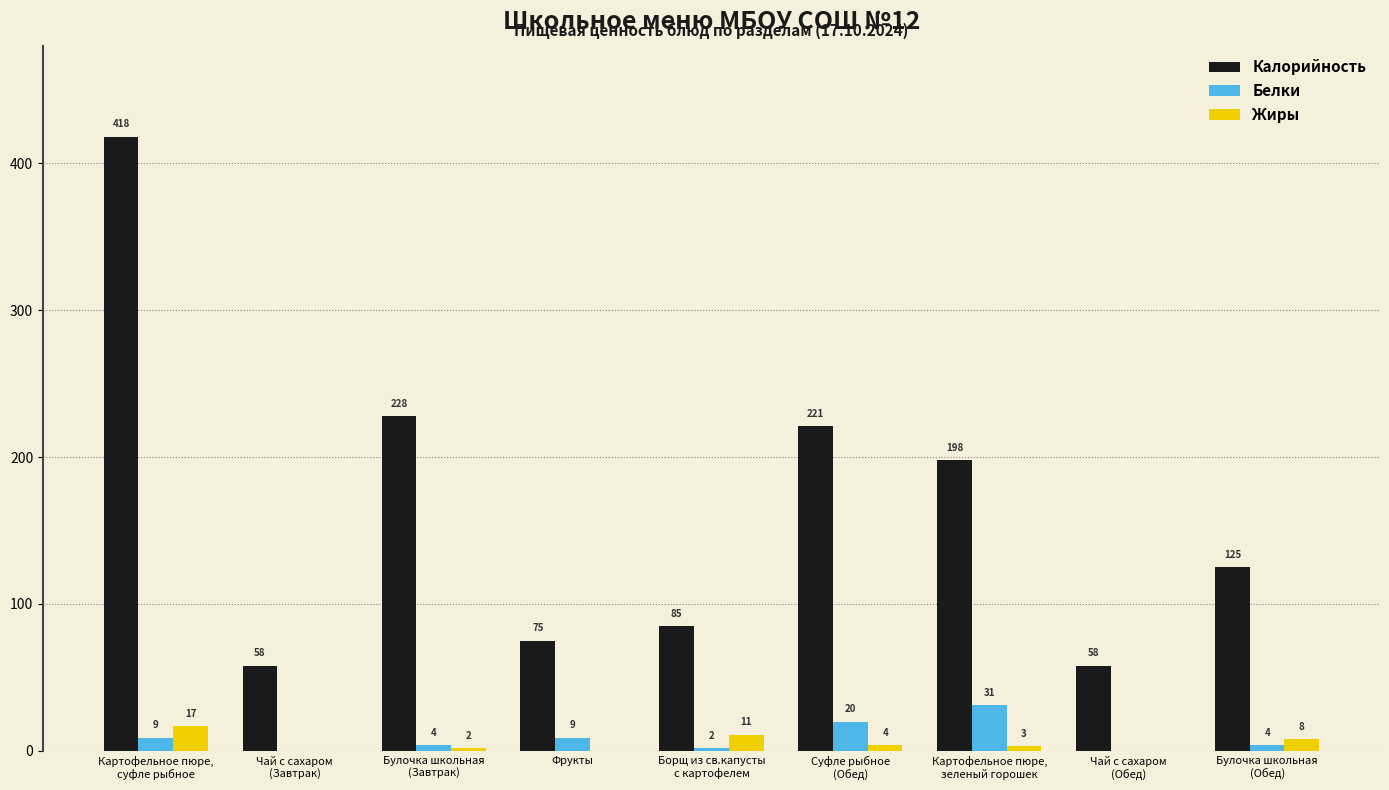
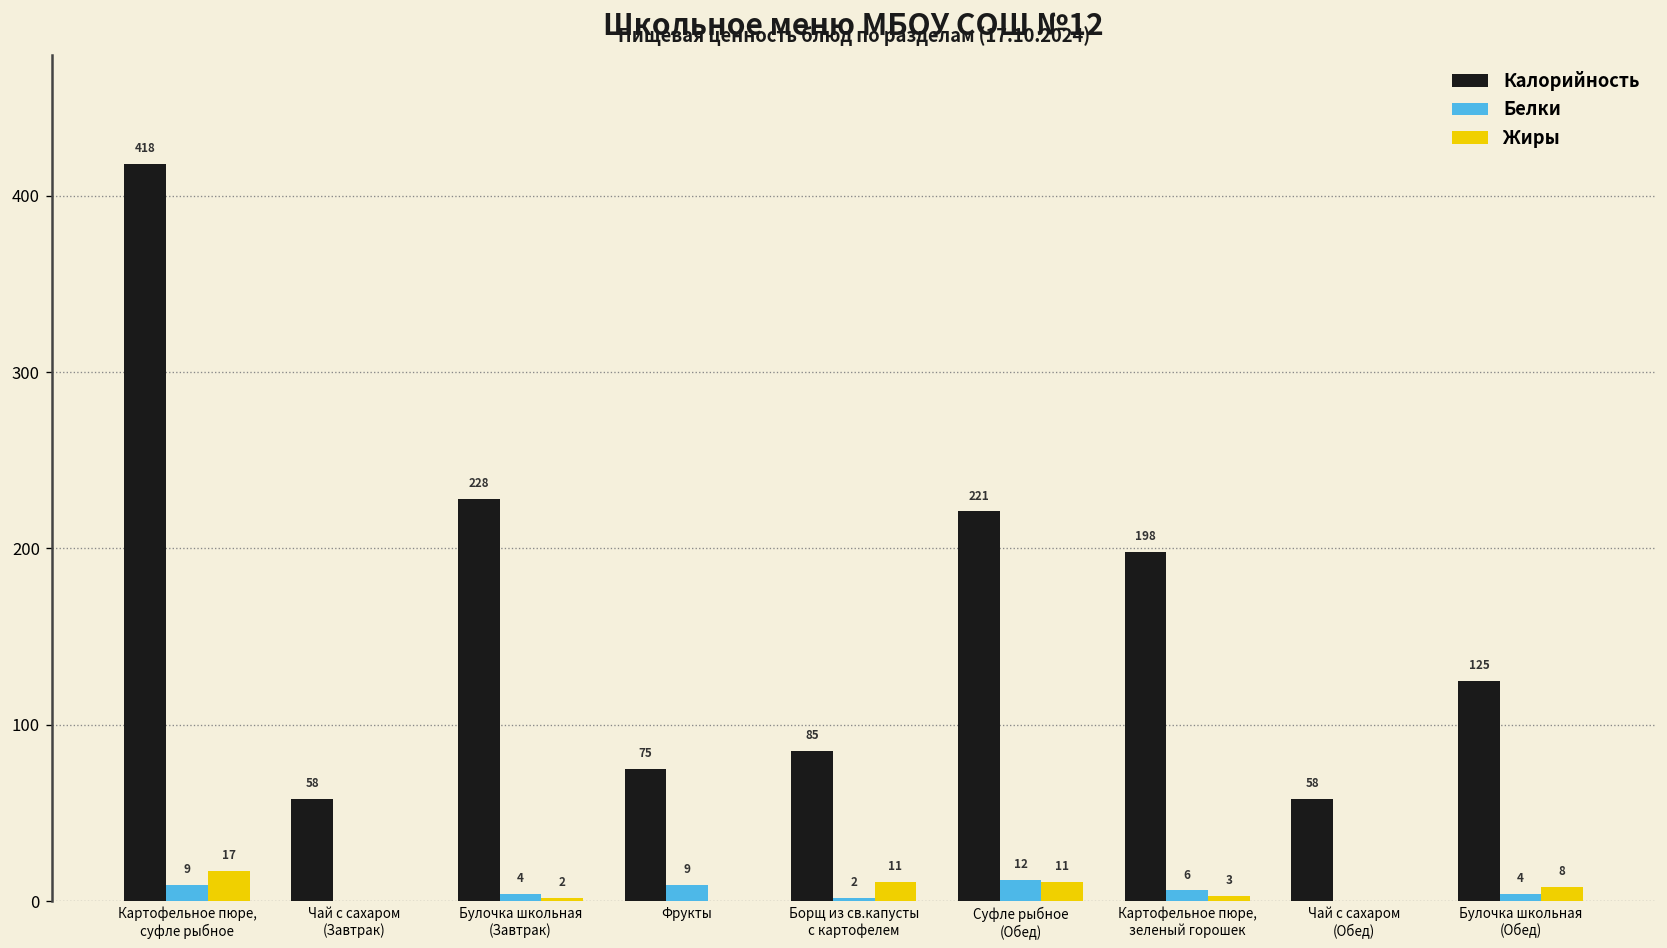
  {
    "Калорийность": {
      "Картофельное пюре, суфле рыбное": 418,
      "Чай с сахаром (Завтрак)": 58,
      "Булочка школьная (Завтрак)": 228,
      "Фрукты": 75,
      "Борщ из св.капусты с картофелем": 85,
      "Суфле рыбное (Обед)": 221,
      "Картофельное пюре, зеленый горошек": 198,
      "Чай с сахаром (Обед)": 58,
      "Булочка школьная (Обед)": 125
    },
    "Белки": {
      "Картофельное пюре, суфле рыбное": 9,
      "Булочка школьная (Завтрак)": 4,
      "Фрукты": 9,
      "Борщ из св.капусты с картофелем": 2,
-     "Суфле рыбное (Обед)": 20,
-     "Картофельное пюре, зеленый горошек": 31,
+     "Суфле рыбное (Обед)": 12,
+     "Картофельное пюре, зеленый горошек": 6,
      "Булочка школьная (Обед)": 4
    },
    "Жиры": {
      "Картофельное пюре, суфле рыбное": 17,
      "Булочка школьная (Завтрак)": 2,
      "Борщ из св.капусты с картофелем": 11,
-     "Суфле рыбное (Обед)": 4,
+     "Суфле рыбное (Обед)": 11,
      "Картофельное пюре, зеленый горошек": 3,
      "Булочка школьная (Обед)": 8
    }
  }
